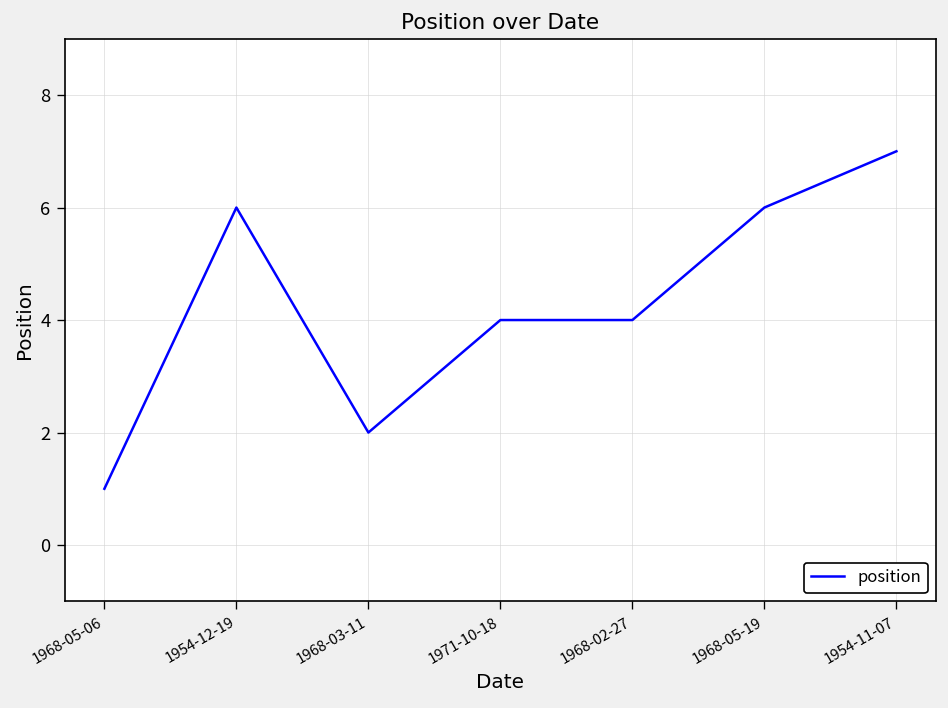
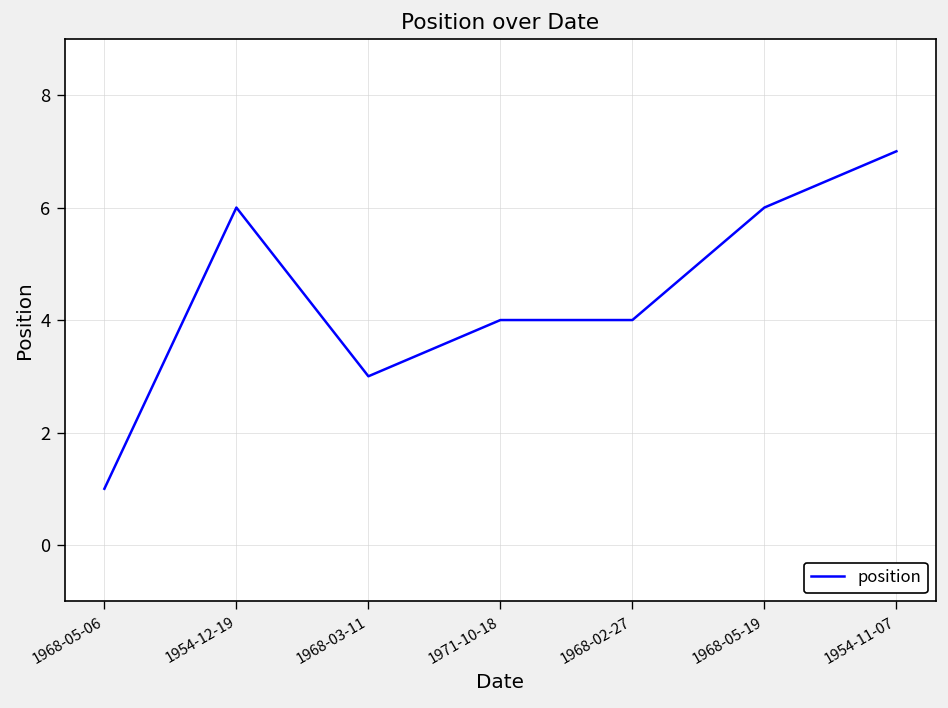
  {
    "1968-05-06": 1,
    "1954-12-19": 6,
-   "1968-03-11": 2,
+   "1968-03-11": 3,
    "1971-10-18": 4,
    "1968-02-27": 4,
    "1968-05-19": 6,
    "1954-11-07": 7
  }
